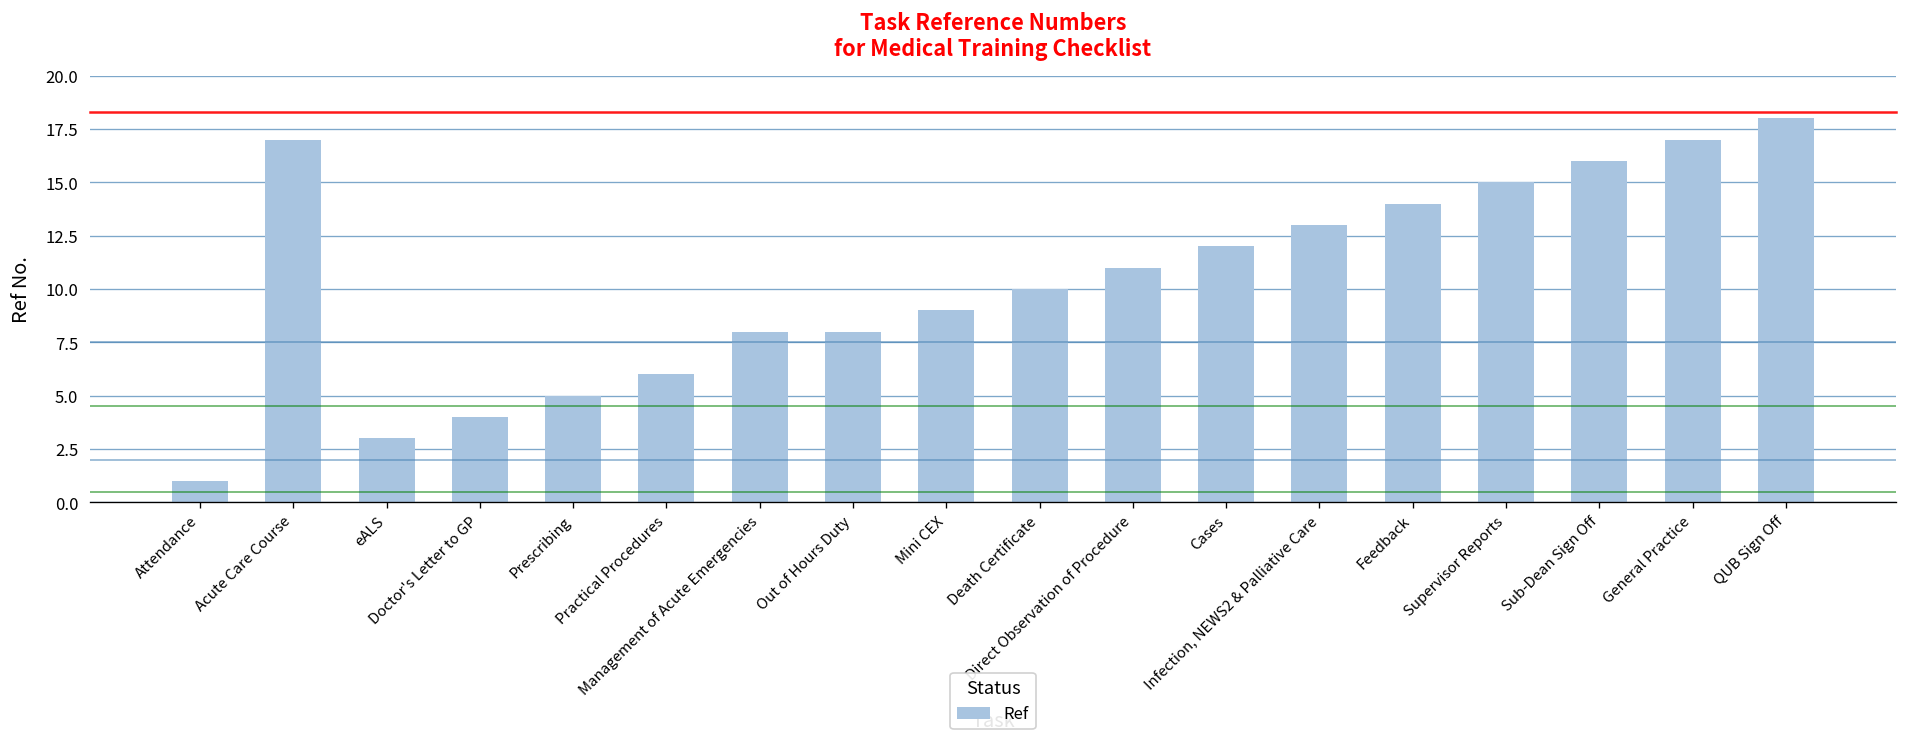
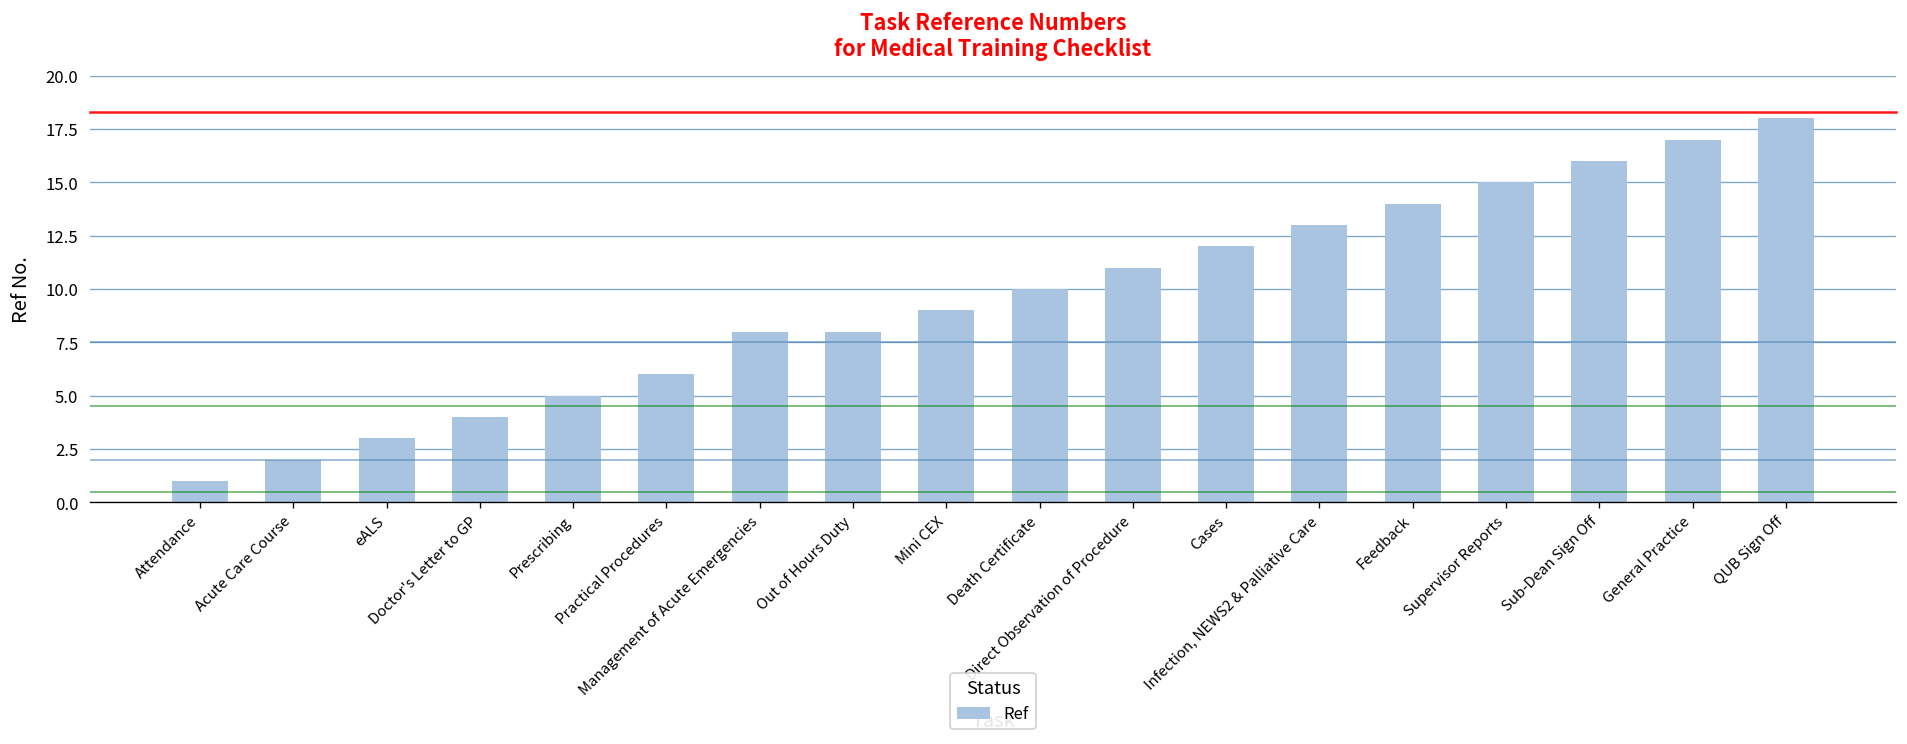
  {
    "Attendance": 1,
-   "Acute Care Course": 17,
+   "Acute Care Course": 2,
    "eALS": 3,
    "Doctor's Letter to GP": 4,
    "Prescribing": 5,
    "Practical Procedures": 6,
    "Management of Acute Emergencies": 8,
    "Out of Hours Duty": 8,
    "Mini CEX": 9,
    "Death Certificate": 10,
    "Direct Observation of Procedure": 11,
    "Cases": 12,
    "Infection, NEWS2 & Palliative Care": 13,
    "Feedback": 14,
    "Supervisor Reports": 15,
    "Sub-Dean Sign Off": 16,
    "General Practice": 17,
    "QUB Sign Off": 18
  }
